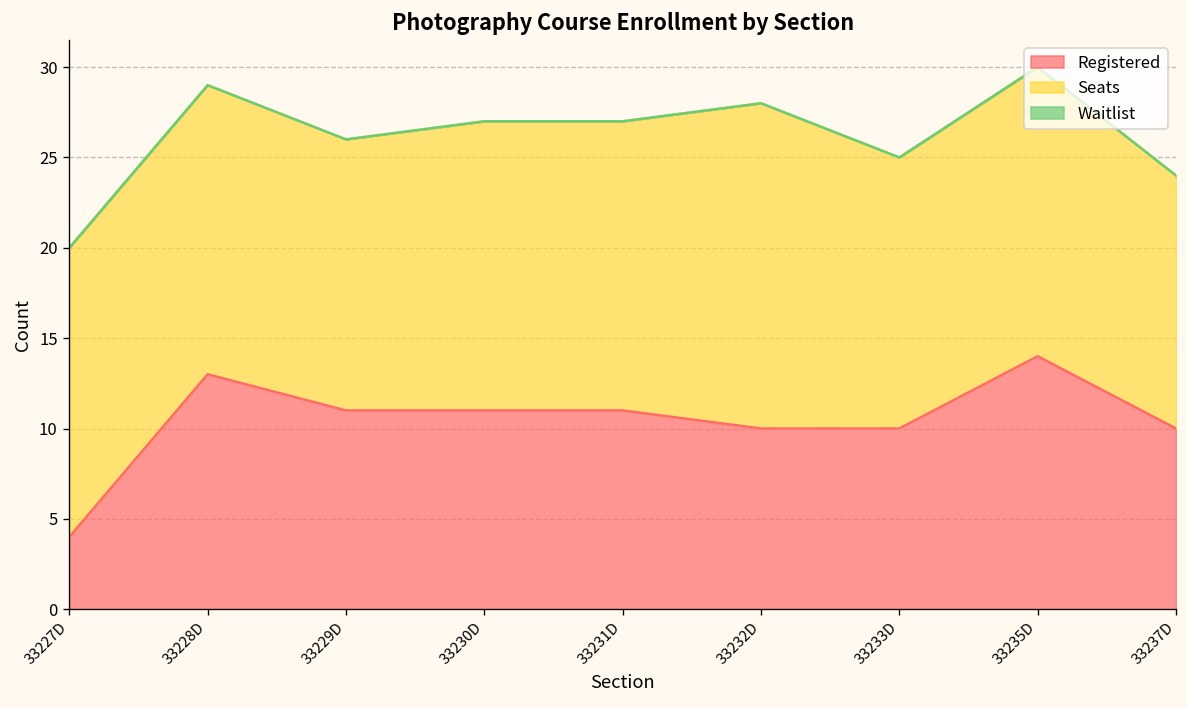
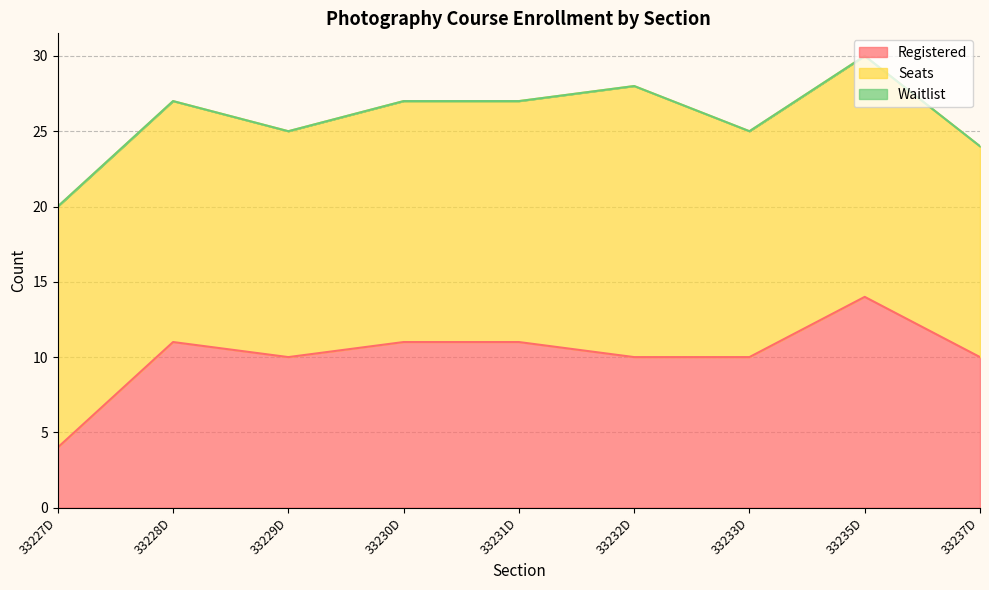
  {
    "Registered": {
      "33227D": 4,
-     "33228D": 13,
-     "33229D": 11,
+     "33228D": 11,
+     "33229D": 10,
      "33230D": 11,
      "33231D": 11,
      "33232D": 10,
      "33233D": 10,
      "33235D": 14,
      "33237D": 10
    }
  }
